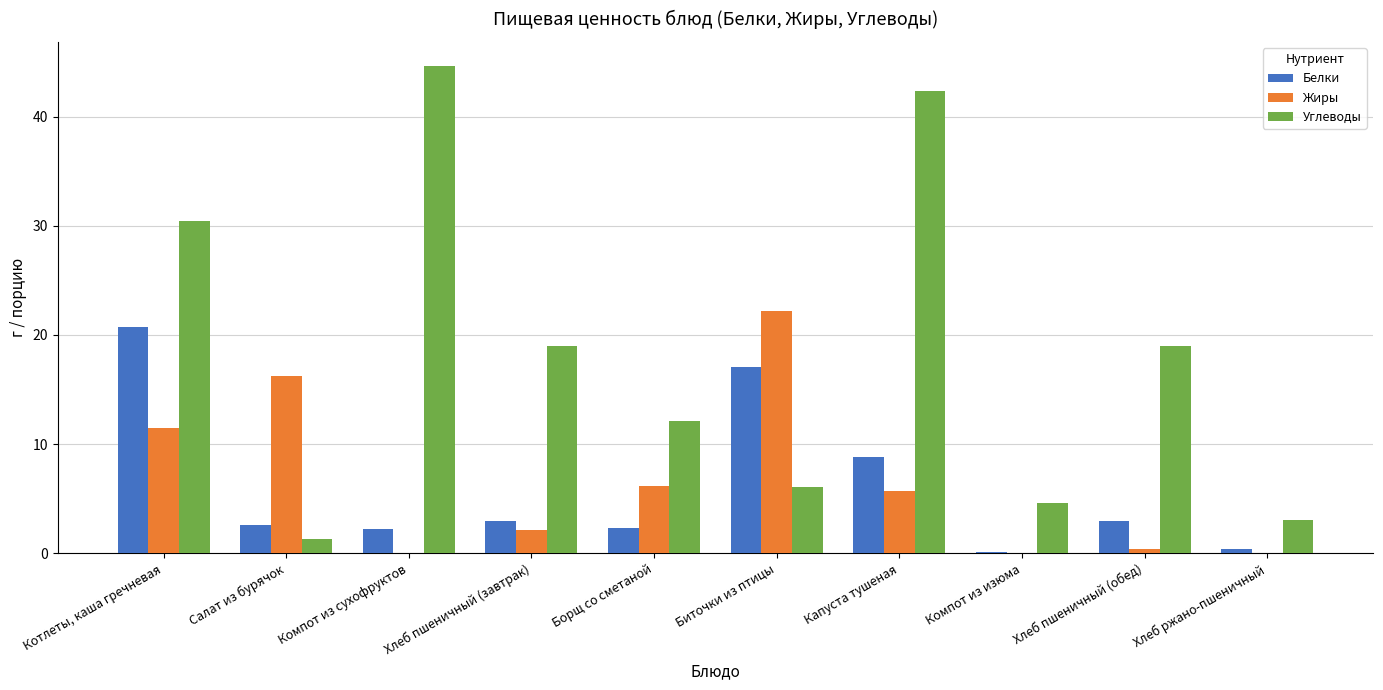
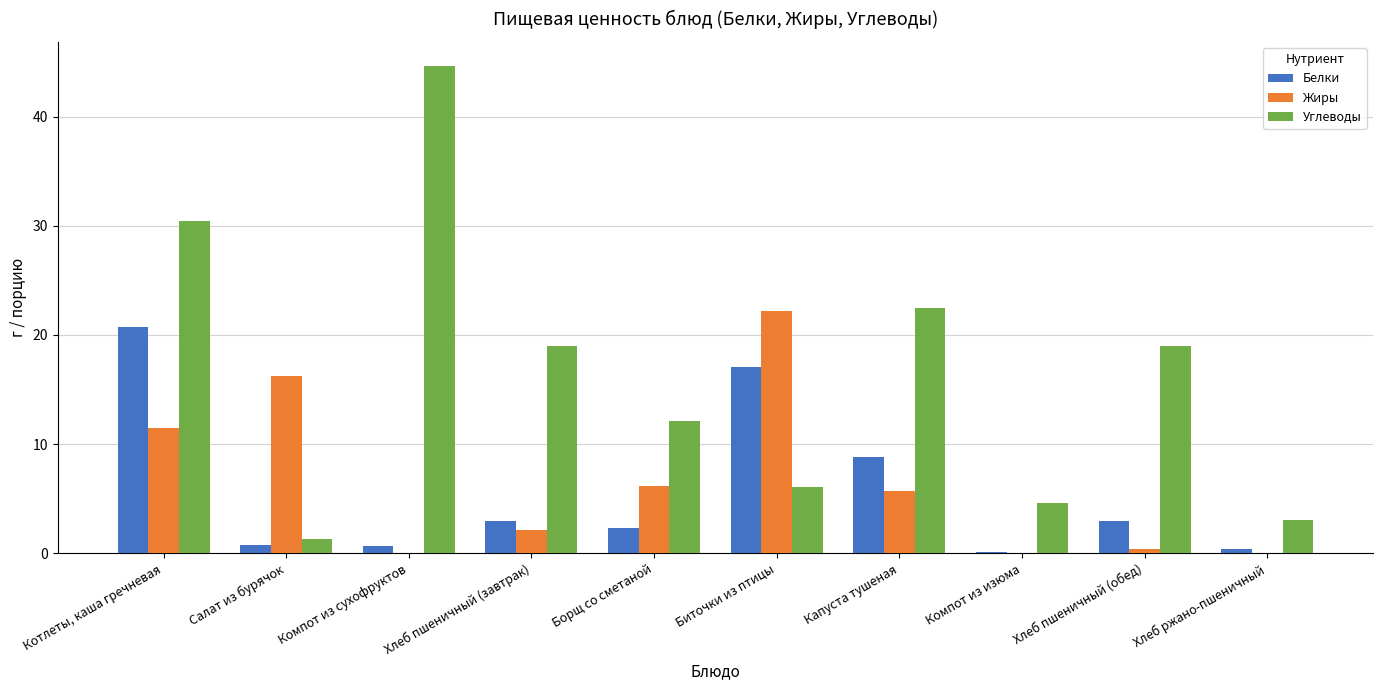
  {
    "Белки": {
      "Котлеты, каша гречневая": 20.7,
-     "Салат из бурячок": 2.6,
-     "Компот из сухофруктов": 2.2,
+     "Салат из бурячок": 0.8,
+     "Компот из сухофруктов": 0.7,
      "Хлеб пшеничный (завтрак)": 3.0,
      "Борщ со сметаной": 2.3,
      "Биточки из птицы": 17.1,
      "Капуста тушеная": 8.8,
      "Хлеб пшеничный (обед)": 3.0,
      "Хлеб ржано-пшеничный": 0.4
    },
    "Жиры": {
      "Котлеты, каша гречневая": 11.5,
      "Салат из бурячок": 16.2,
      "Компот из сухофруктов": 0.0,
      "Хлеб пшеничный (завтрак)": 2.1,
      "Борщ со сметаной": 6.2,
      "Биточки из птицы": 22.2,
      "Капуста тушеная": 5.7,
      "Компот из изюма": 0.0,
      "Хлеб пшеничный (обед)": 0.4
    },
    "Углеводы": {
      "Котлеты, каша гречневая": 30.4,
      "Салат из бурячок": 1.3,
      "Компот из сухофруктов": 44.6,
      "Хлеб пшеничный (завтрак)": 19.0,
      "Борщ со сметаной": 12.1,
      "Биточки из птицы": 6.1,
-     "Капуста тушеная": 42.3,
+     "Капуста тушеная": 22.5,
      "Компот из изюма": 4.6,
      "Хлеб пшеничный (обед)": 19.0,
      "Хлеб ржано-пшеничный": 3.0
    }
  }
